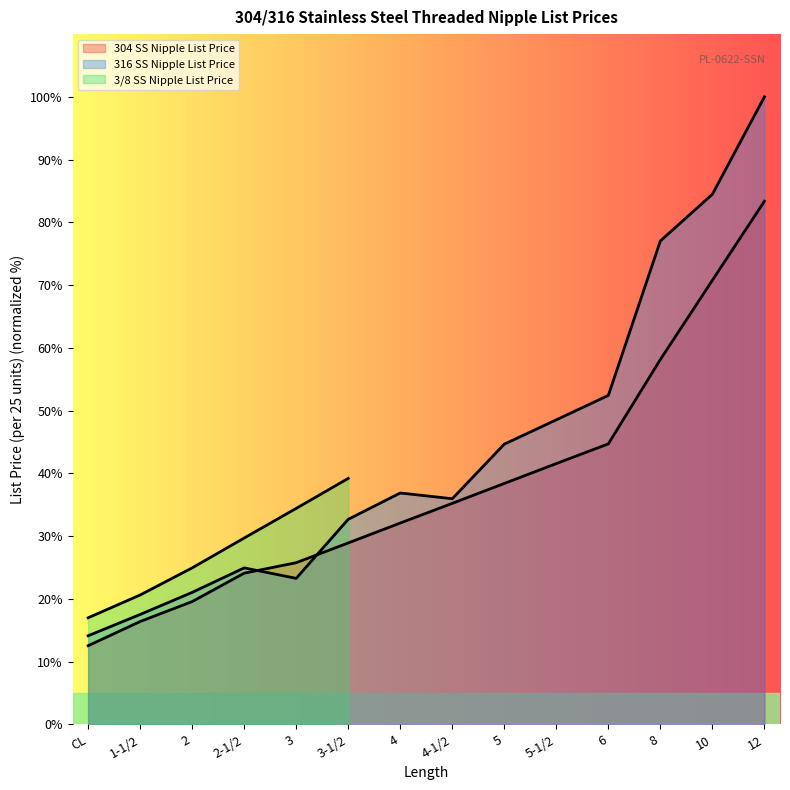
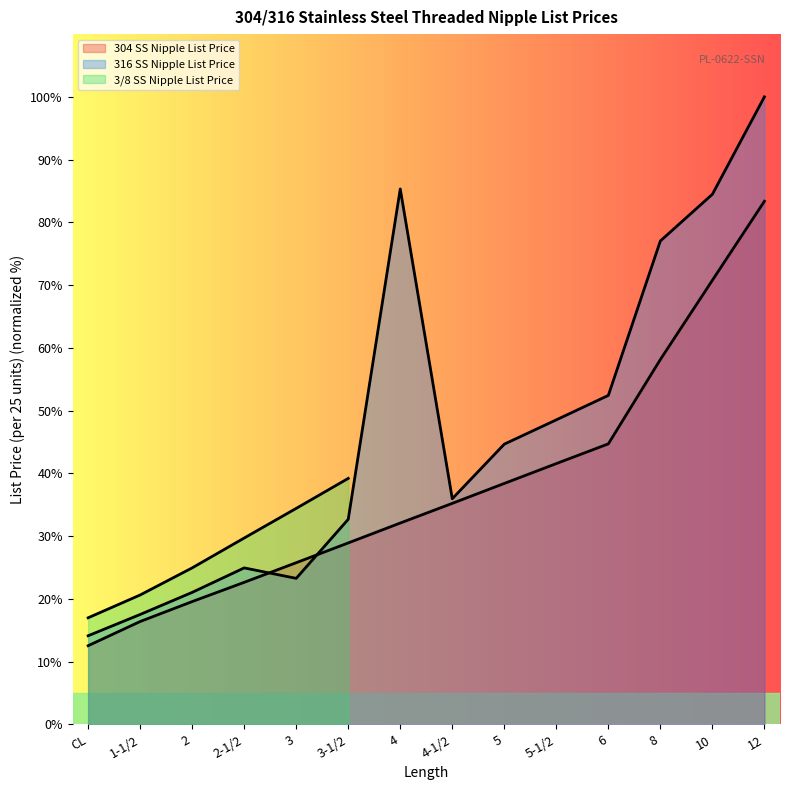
  {
    "304 SS Nipple List Price": {
      "CL": "13%",
      "1-1/2": "16%",
      "2": "20%",
-     "2-1/2": "24%",
+     "2-1/2": "23%",
      "3": "26%",
      "3-1/2": "29%",
      "4": "32%",
      "4-1/2": "35%",
      "5": "38%",
      "5-1/2": "42%",
      "6": "45%",
      "8": "58%",
      "10": "71%",
      "12": "83%"
    },
    "316 SS Nipple List Price": {
      "CL": "14%",
      "1-1/2": "18%",
      "2": "21%",
      "2-1/2": "25%",
      "3": "23%",
      "3-1/2": "33%",
-     "4": "37%",
+     "4": "85%",
      "4-1/2": "36%",
      "5": "45%",
      "5-1/2": "49%",
      "6": "52%",
      "8": "77%",
      "10": "84%",
      "12": "100%"
    },
    "3/8 SS Nipple List Price": {
      "CL": "17%",
      "1-1/2": "21%",
      "2": "25%",
      "2-1/2": "30%",
      "3": "34%",
      "3-1/2": "39%"
    }
  }
